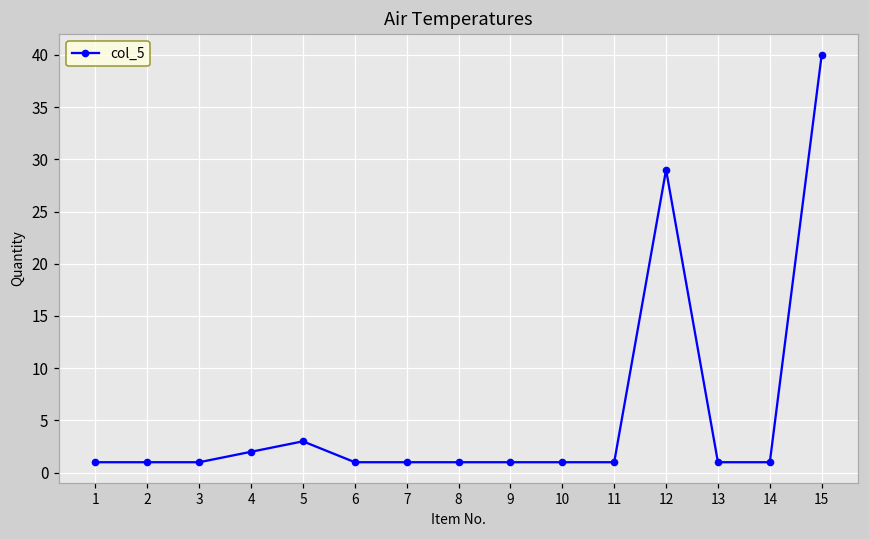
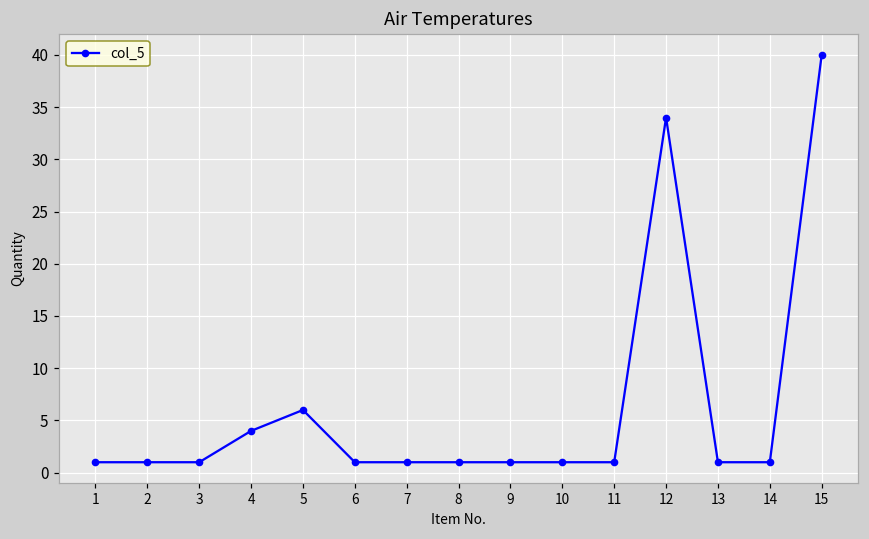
  {
    "1": 1,
    "2": 1,
    "3": 1,
-   "4": 2,
-   "5": 3,
+   "4": 4,
+   "5": 6,
    "6": 1,
    "7": 1,
    "8": 1,
    "9": 1,
    "10": 1,
    "11": 1,
-   "12": 29,
+   "12": 34,
    "13": 1,
    "14": 1,
    "15": 40
  }
